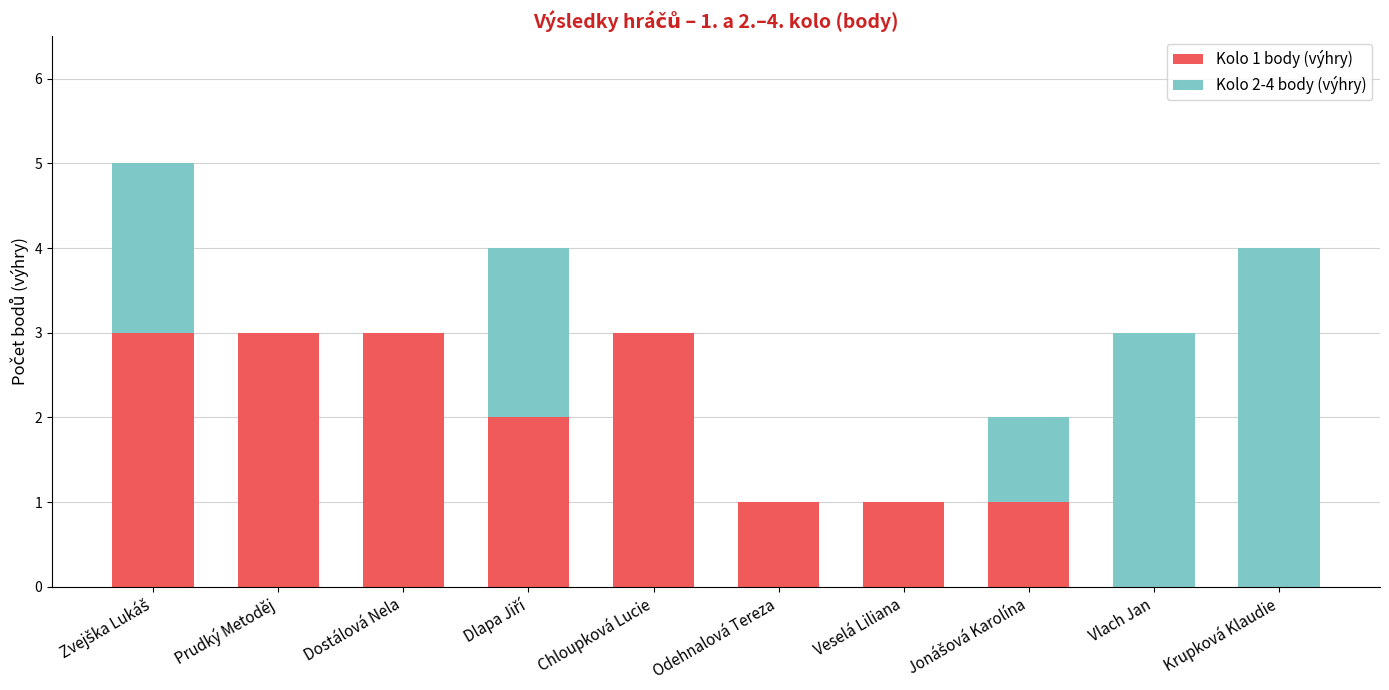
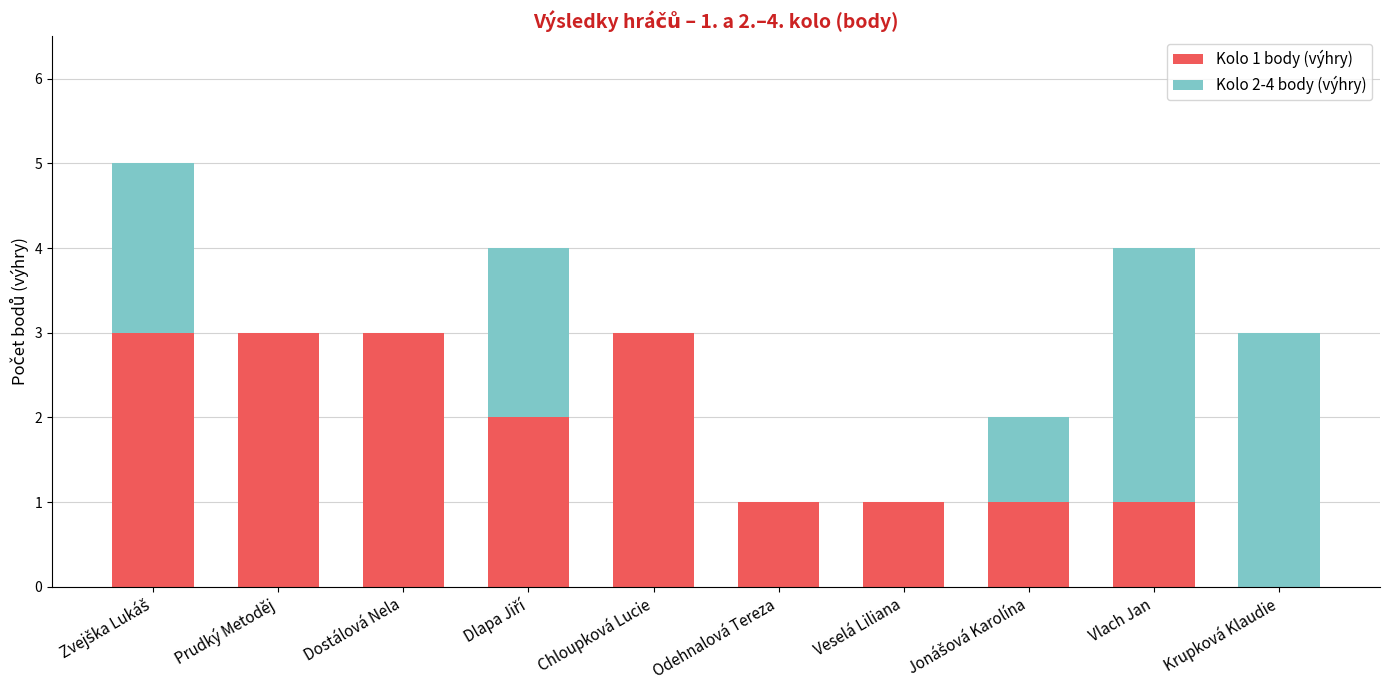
  {
    "Kolo 1 body (výhry)": {
      "Zvejška Lukáš": 3,
      "Prudký Metoděj": 3,
      "Dostálová Nela": 3,
      "Dlapa Jiří": 2,
      "Chloupková Lucie": 3,
      "Odehnalová Tereza": 1,
      "Veselá Liliana": 1,
      "Jonášová Karolína": 1,
-     "Vlach Jan": 0,
+     "Vlach Jan": 1,
      "Krupková Klaudie": 0
    },
    "Kolo 2-4 body (výhry)": {
      "Zvejška Lukáš": 2,
      "Prudký Metoděj": 0,
      "Dostálová Nela": 0,
      "Dlapa Jiří": 2,
      "Chloupková Lucie": 0,
      "Odehnalová Tereza": 0,
      "Veselá Liliana": 0,
      "Jonášová Karolína": 1,
      "Vlach Jan": 3,
-     "Krupková Klaudie": 4
+     "Krupková Klaudie": 3
    }
  }
